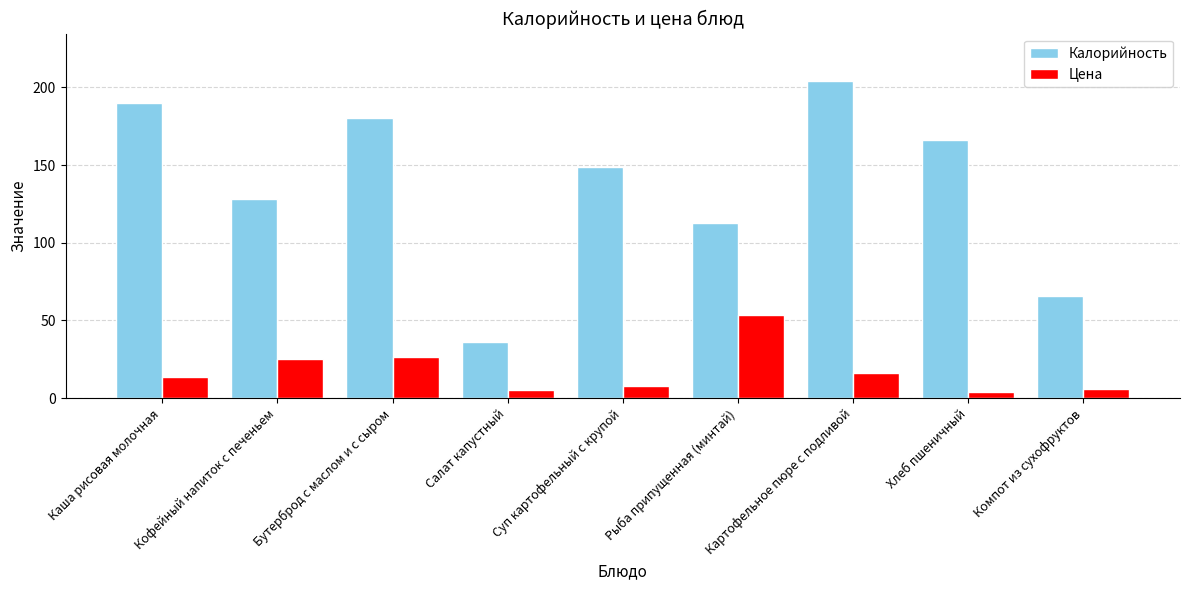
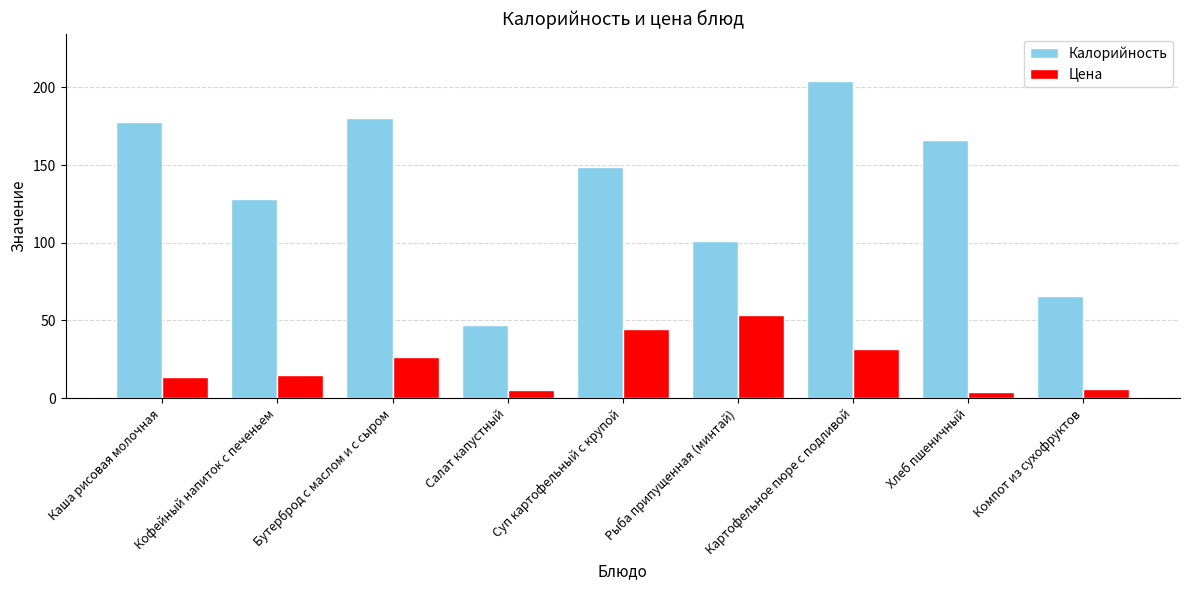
  {
    "Калорийность": {
-     "Каша рисовая молочная": 190,
+     "Каша рисовая молочная": 178,
      "Кофейный напиток с печеньем": 128,
      "Бутерброд с маслом и с сыром": 180,
-     "Салат капустный": 36,
+     "Салат капустный": 47,
      "Суп картофельный с крупой": 149,
-     "Рыба припущенная (минтай)": 113,
+     "Рыба припущенная (минтай)": 101,
      "Картофельное пюре с подливой": 204,
      "Хлеб пшеничный": 166,
      "Компот из сухофруктов": 66
    },
    "Цена": {
      "Каша рисовая молочная": 13,
-     "Кофейный напиток с печеньем": 26,
+     "Кофейный напиток с печеньем": 15,
      "Бутерброд с маслом и с сыром": 26,
      "Салат капустный": 5,
-     "Суп картофельный с крупой": 8,
+     "Суп картофельный с крупой": 45,
      "Рыба припущенная (минтай)": 54,
-     "Картофельное пюре с подливой": 16,
+     "Картофельное пюре с подливой": 32,
      "Хлеб пшеничный": 4,
      "Компот из сухофруктов": 6
    }
  }
